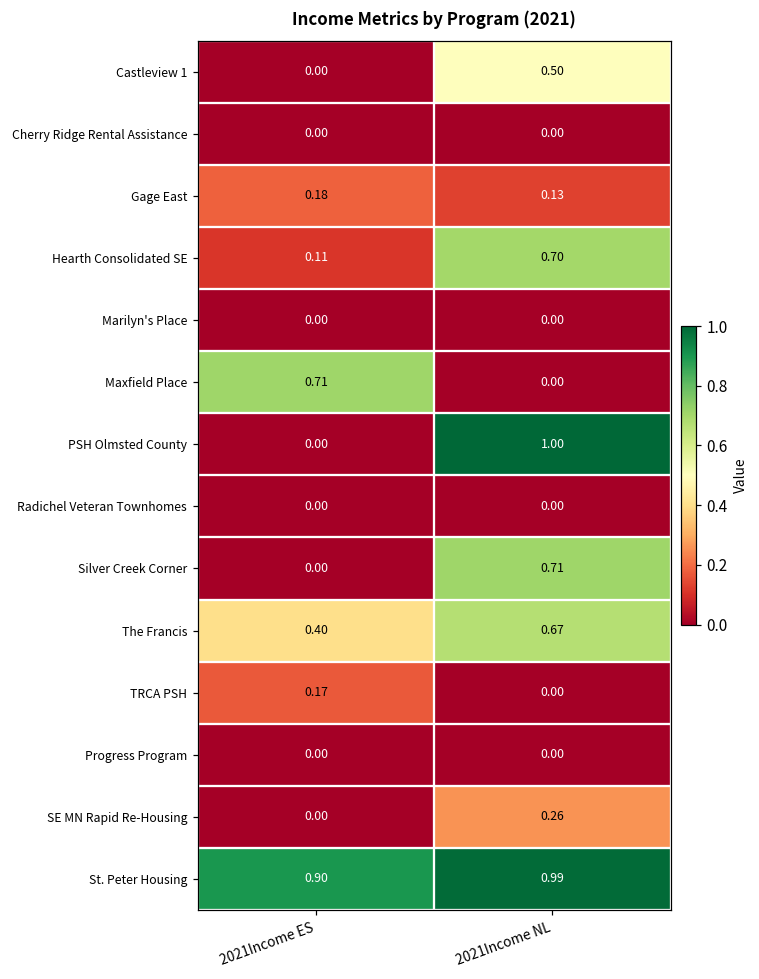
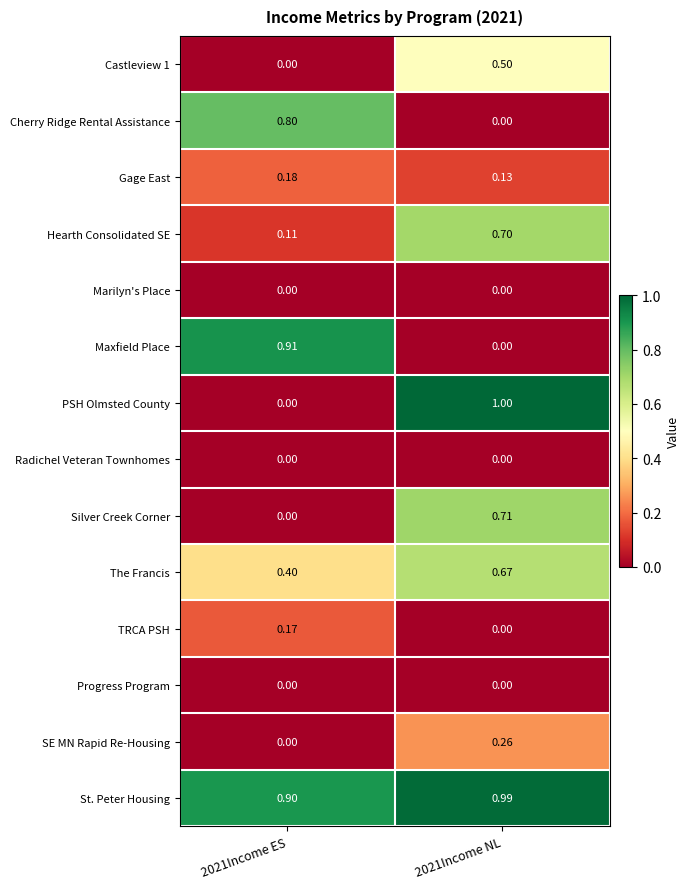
  {
    "Castleview 1": {
      "2021Income ES": 0.00,
      "2021Income NL": 0.50
    },
    "Cherry Ridge Rental Assistance": {
-     "2021Income ES": 0.00,
+     "2021Income ES": 0.80,
      "2021Income NL": 0.00
    },
    "Gage East": {
      "2021Income ES": 0.18,
      "2021Income NL": 0.13
    },
    "Hearth Consolidated SE": {
      "2021Income ES": 0.11,
      "2021Income NL": 0.70
    },
    "Marilyn's Place": {
      "2021Income ES": 0.00,
      "2021Income NL": 0.00
    },
    "Maxfield Place": {
-     "2021Income ES": 0.71,
+     "2021Income ES": 0.91,
      "2021Income NL": 0.00
    },
    "PSH Olmsted County": {
      "2021Income ES": 0.00,
      "2021Income NL": 1.00
    },
    "Radichel Veteran Townhomes": {
      "2021Income ES": 0.00,
      "2021Income NL": 0.00
    },
    "Silver Creek Corner": {
      "2021Income ES": 0.00,
      "2021Income NL": 0.71
    },
    "The Francis": {
      "2021Income ES": 0.40,
      "2021Income NL": 0.67
    },
    "TRCA PSH": {
      "2021Income ES": 0.17,
      "2021Income NL": 0.00
    },
    "Progress Program": {
      "2021Income ES": 0.00,
      "2021Income NL": 0.00
    },
    "SE MN Rapid Re-Housing": {
      "2021Income ES": 0.00,
      "2021Income NL": 0.26
    },
    "St. Peter Housing": {
      "2021Income ES": 0.90,
      "2021Income NL": 0.99
    }
  }
